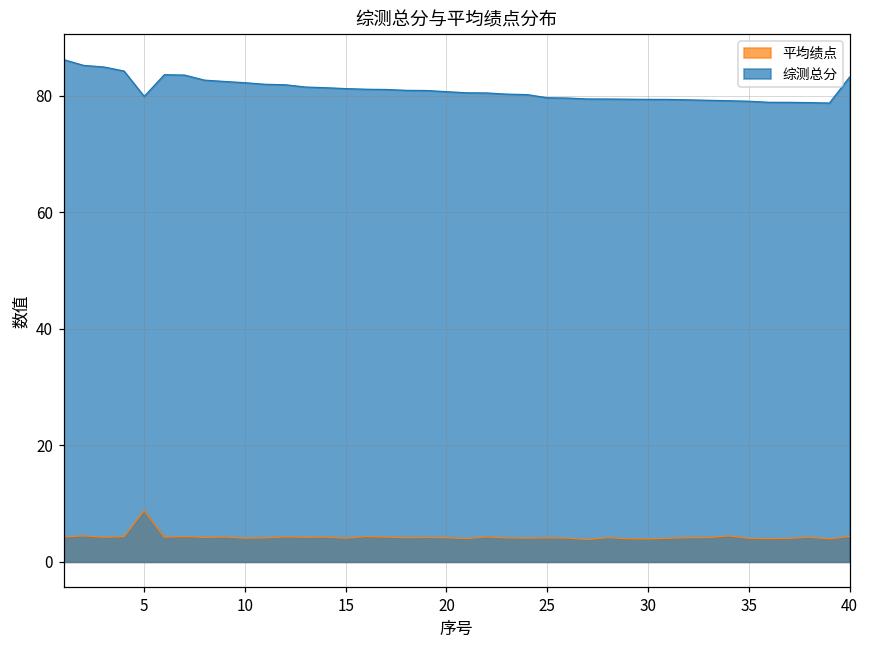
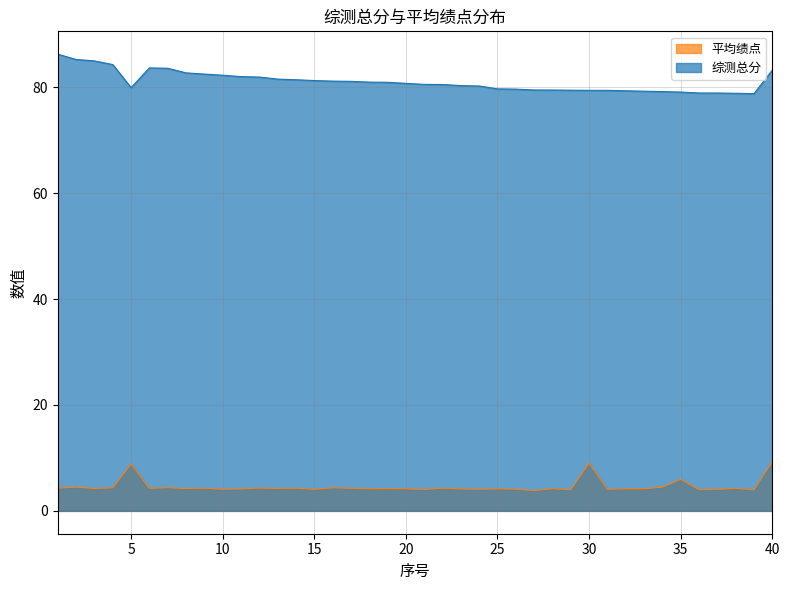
  {
    "平均绩点": {
      "5": 9,
      "10": 4,
      "15": 4,
      "20": 4,
      "25": 4,
-     "30": 4,
-     "35": 4,
-     "40": 4
+     "30": 9,
+     "35": 6,
+     "40": 9
    },
    "综测总分": {
      "5": 80,
      "10": 82,
      "15": 81,
      "20": 81,
      "25": 80,
      "30": 79,
      "35": 79,
      "40": 83
    }
  }
